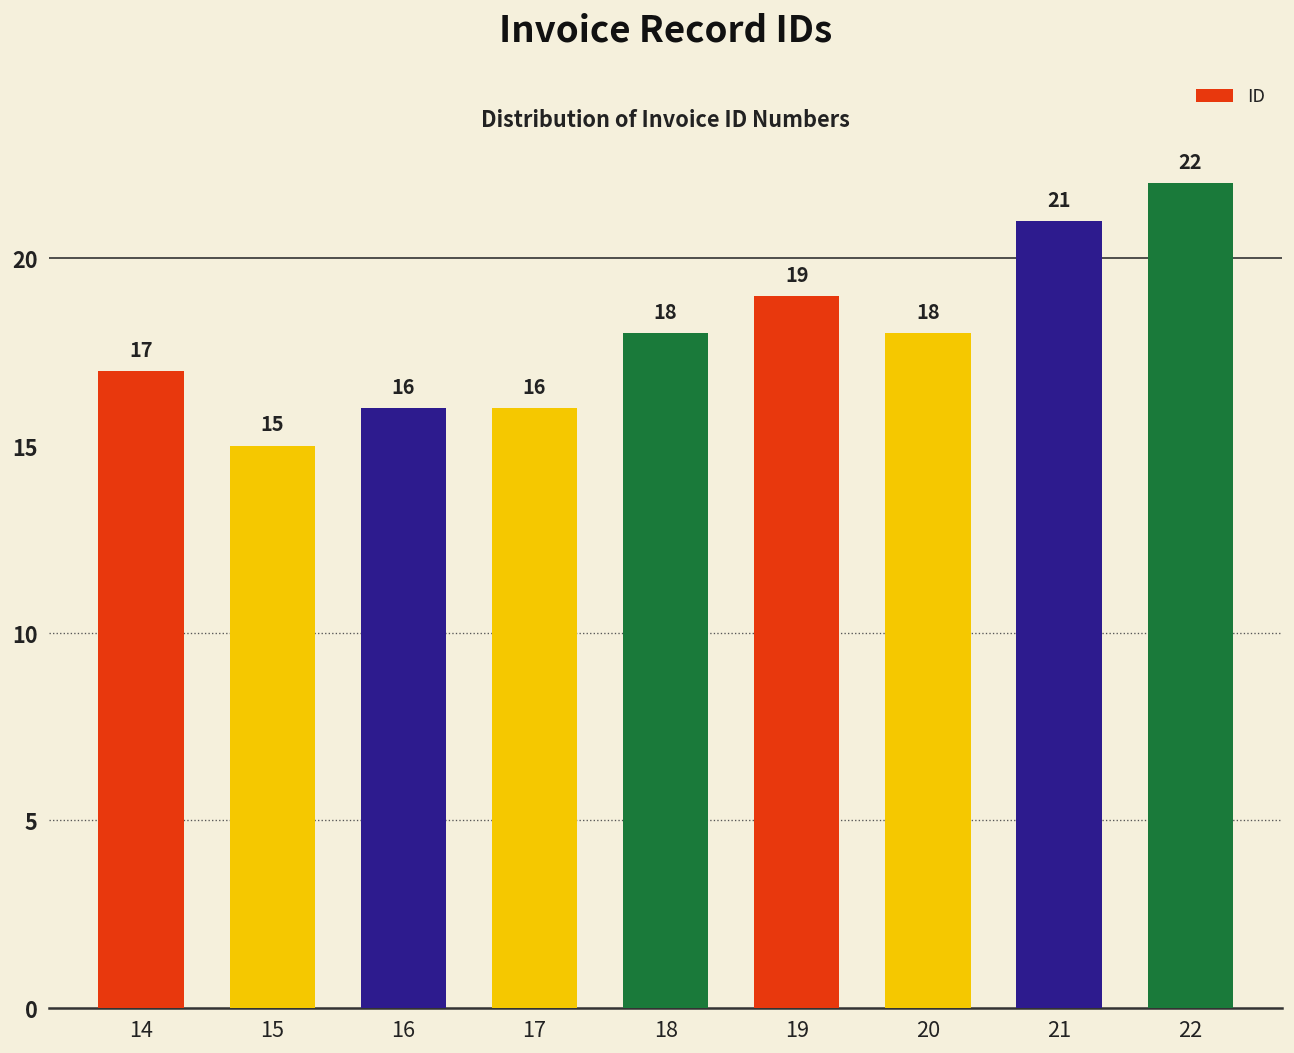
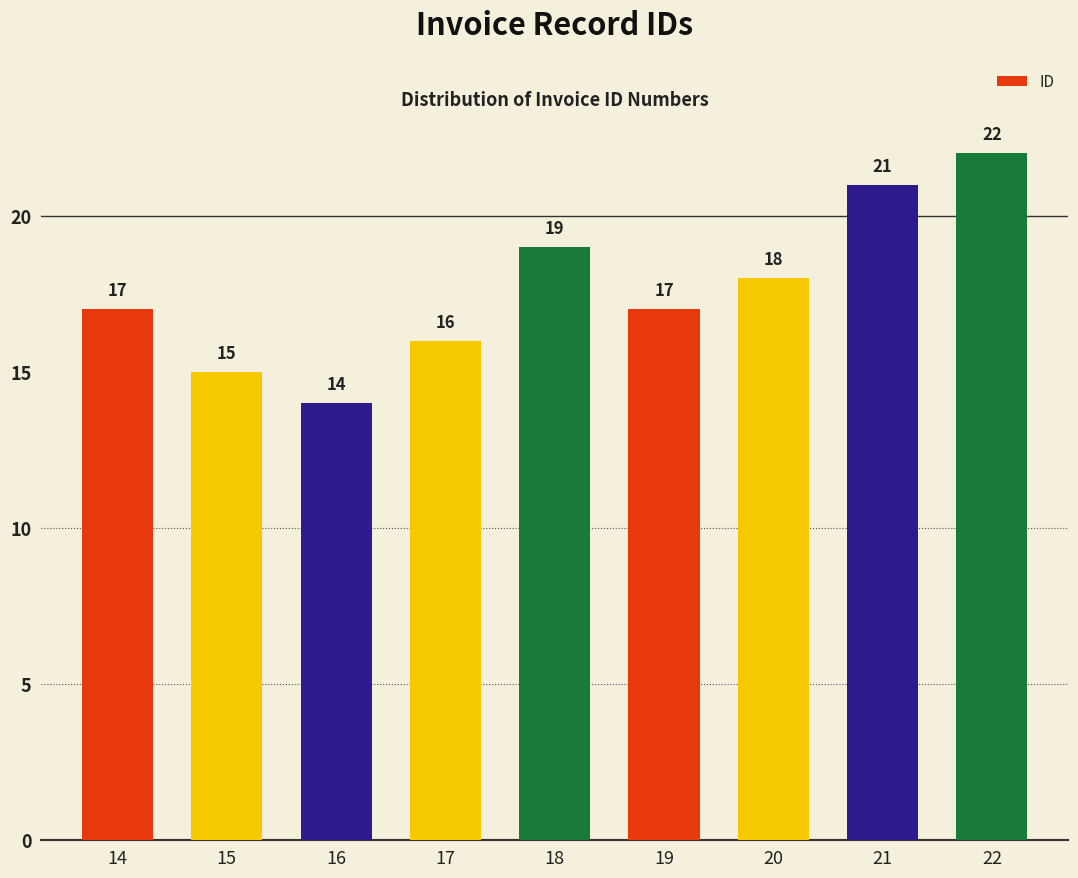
  {
    "14": 17,
    "15": 15,
-   "16": 16,
+   "16": 14,
    "17": 16,
-   "18": 18,
-   "19": 19,
+   "18": 19,
+   "19": 17,
    "20": 18,
    "21": 21,
    "22": 22
  }
